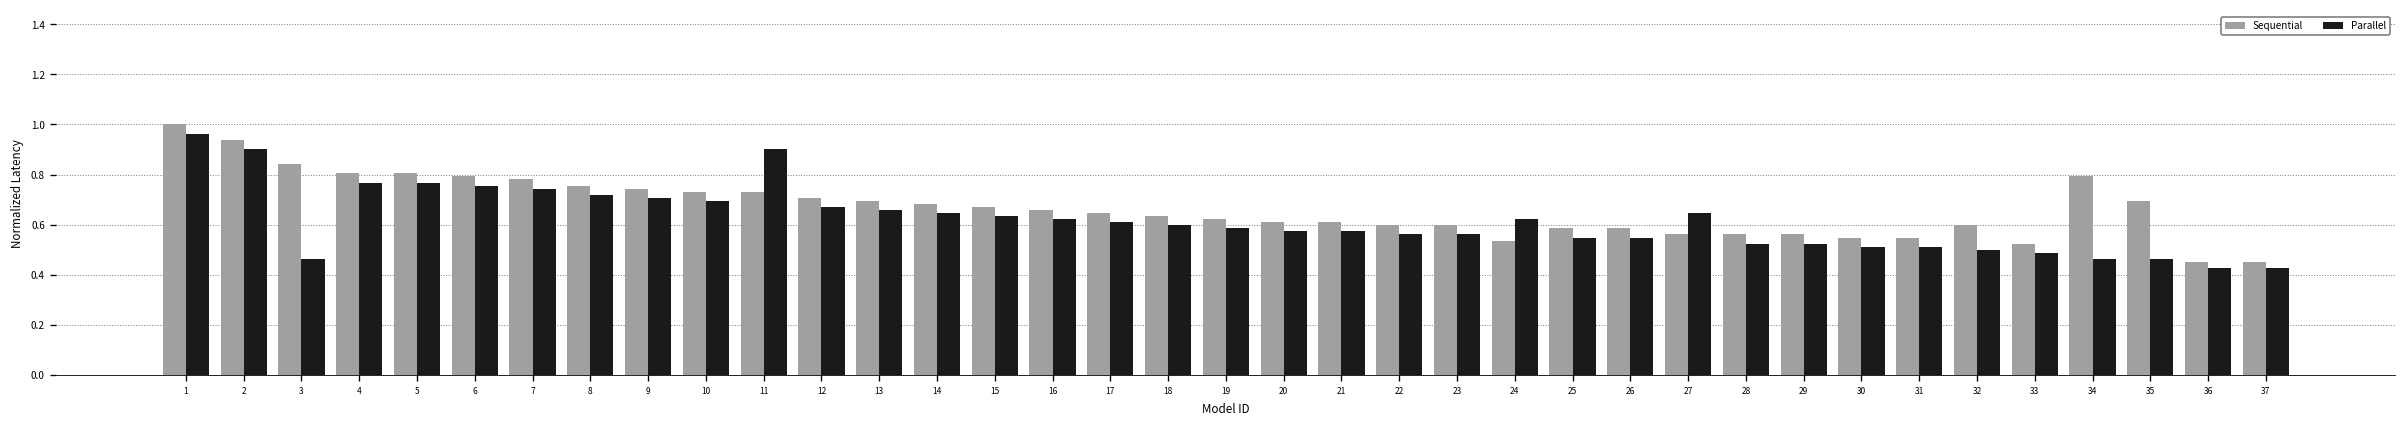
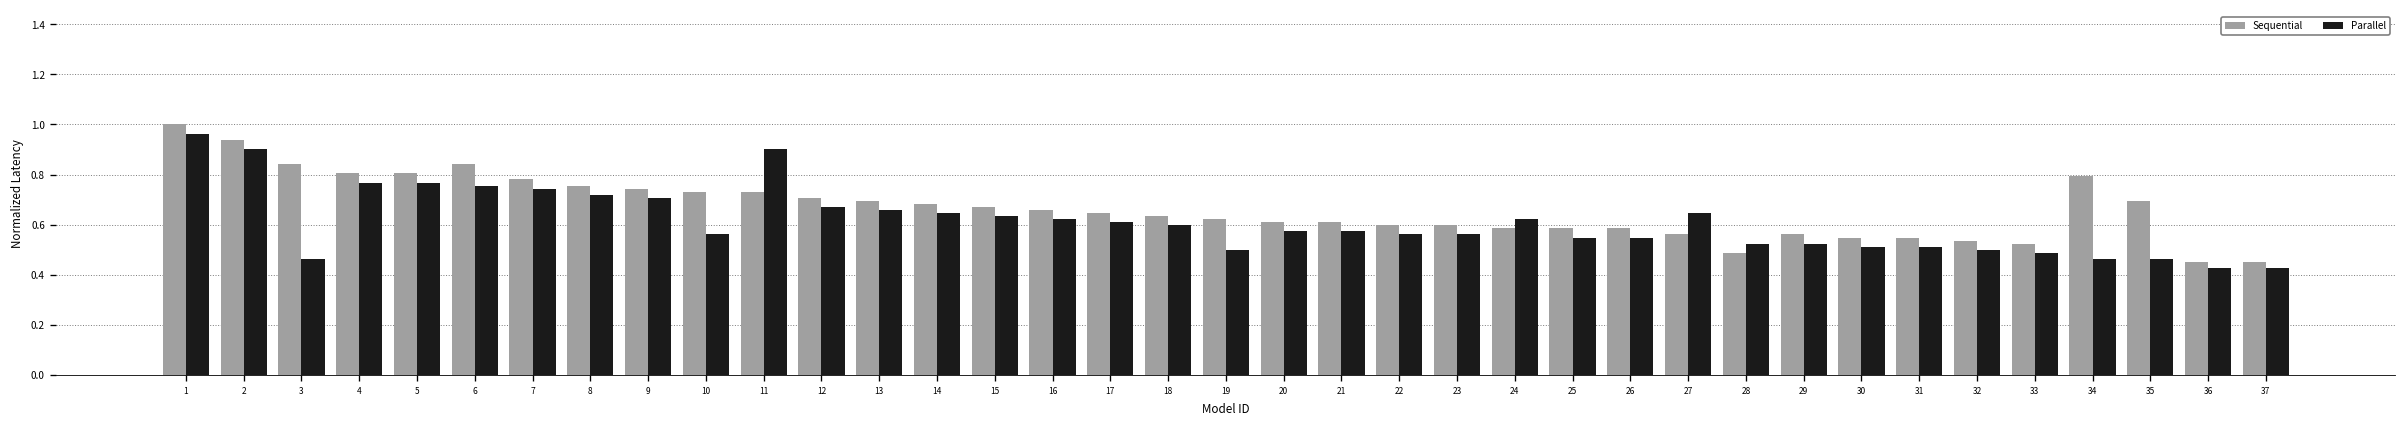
  {
    "Sequential": {
      "1": 1.00,
      "2": 0.94,
      "3": 0.84,
      "4": 0.80,
      "5": 0.80,
-     "6": 0.79,
+     "6": 0.84,
      "7": 0.78,
      "8": 0.76,
      "9": 0.74,
      "10": 0.73,
      "11": 0.73,
      "12": 0.71,
      "13": 0.70,
      "14": 0.68,
      "15": 0.67,
      "16": 0.66,
      "17": 0.65,
      "18": 0.63,
      "19": 0.62,
      "20": 0.61,
      "21": 0.61,
      "22": 0.60,
      "23": 0.60,
-     "24": 0.54,
+     "24": 0.59,
      "25": 0.59,
      "26": 0.59,
      "27": 0.56,
-     "28": 0.56,
+     "28": 0.49,
      "29": 0.56,
      "30": 0.55,
      "31": 0.55,
-     "32": 0.60,
+     "32": 0.54,
      "33": 0.52,
      "34": 0.79,
      "35": 0.70,
      "36": 0.45,
      "37": 0.45
    },
    "Parallel": {
      "1": 0.96,
      "2": 0.90,
      "3": 0.46,
      "4": 0.77,
      "5": 0.77,
      "6": 0.76,
      "7": 0.74,
      "8": 0.72,
      "9": 0.71,
-     "10": 0.70,
+     "10": 0.56,
      "11": 0.90,
      "12": 0.67,
      "13": 0.66,
      "14": 0.65,
      "15": 0.63,
      "16": 0.62,
      "17": 0.61,
      "18": 0.60,
-     "19": 0.59,
+     "19": 0.50,
      "20": 0.57,
      "21": 0.57,
      "22": 0.56,
      "23": 0.56,
      "24": 0.62,
      "25": 0.55,
      "26": 0.55,
      "27": 0.65,
      "28": 0.52,
      "29": 0.52,
      "30": 0.51,
      "31": 0.51,
      "32": 0.50,
      "33": 0.49,
      "34": 0.46,
      "35": 0.46,
      "36": 0.43,
      "37": 0.43
    }
  }
